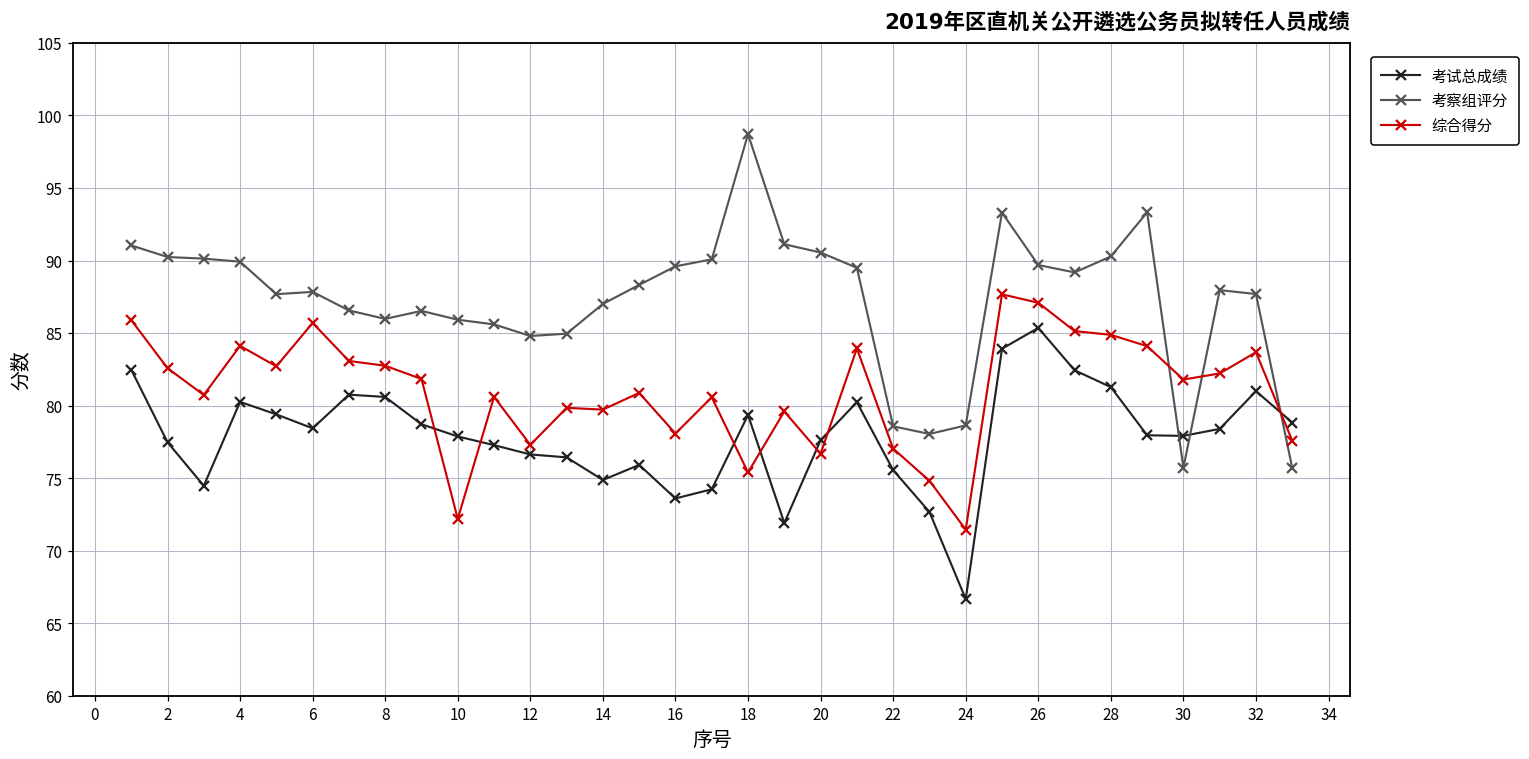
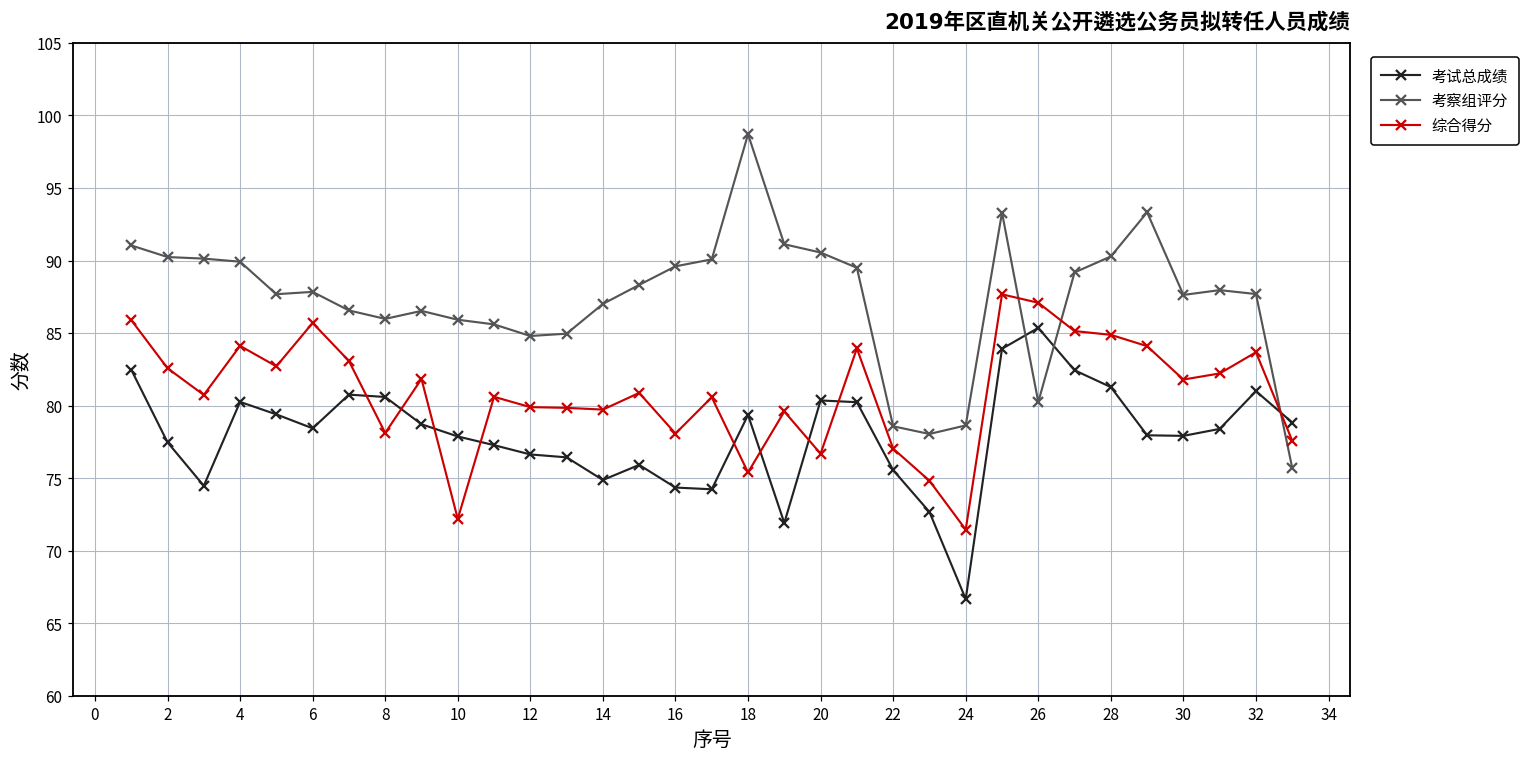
  {
    "考试总成绩": {
      "2": 77.5,
      "4": 80.3,
      "6": 78.4,
      "8": 80.6,
      "10": 77.9,
      "12": 76.6,
      "14": 74.9,
-     "16": 73.6,
+     "16": 74.4,
      "18": 79.4,
-     "20": 77.6,
+     "20": 80.4,
      "22": 75.6,
      "24": 66.7,
      "26": 85.4,
      "28": 81.3,
      "30": 77.9,
      "32": 81.0
    },
    "考察组评分": {
      "2": 90.2,
      "4": 89.9,
      "6": 87.8,
      "8": 86.0,
      "10": 85.9,
      "12": 84.8,
      "14": 87.0,
      "16": 89.6,
      "18": 98.7,
      "20": 90.6,
      "22": 78.6,
      "24": 78.6,
-     "26": 89.7,
+     "26": 80.3,
      "28": 90.3,
-     "30": 75.7,
+     "30": 87.6,
      "32": 87.7
    },
    "综合得分": {
      "2": 82.6,
      "4": 84.1,
      "6": 85.7,
-     "8": 82.8,
+     "8": 78.1,
      "10": 72.2,
-     "12": 77.3,
+     "12": 79.9,
      "14": 79.7,
      "16": 78.1,
      "18": 75.4,
      "20": 76.7,
      "22": 77.0,
      "24": 71.5,
      "26": 87.1,
      "28": 84.9,
      "30": 81.8,
      "32": 83.7
    }
  }
